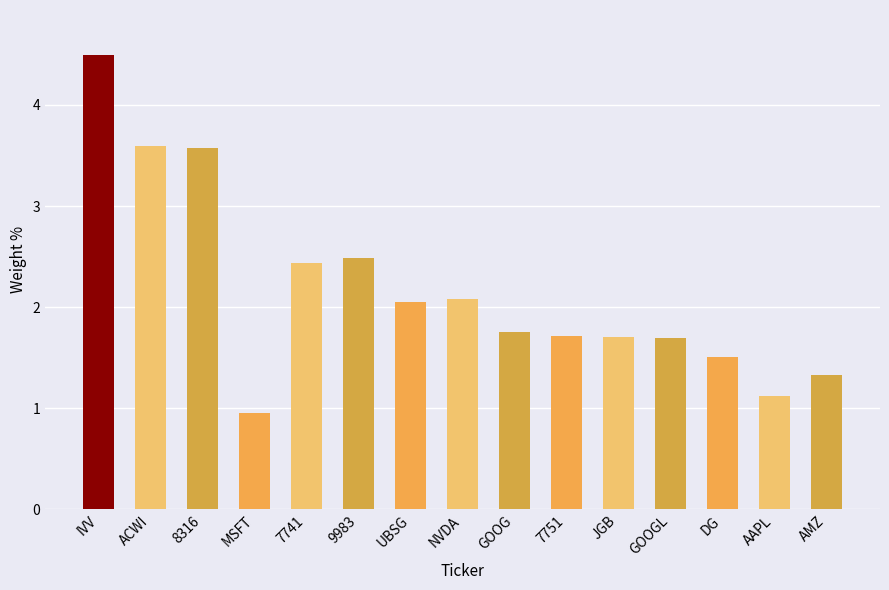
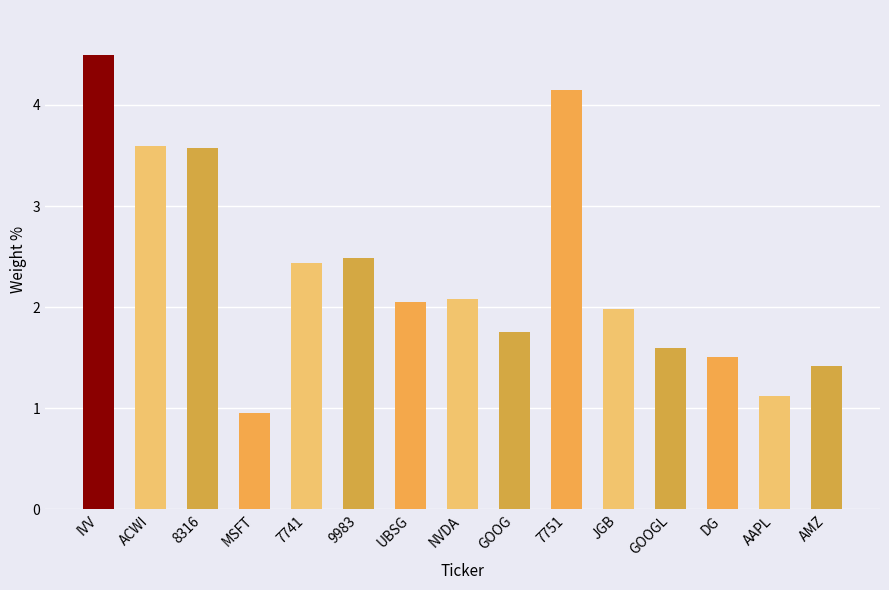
  {
    "IVV": 4.49,
    "ACWI": 3.59,
    "8316": 3.57,
    "MSFT": 0.95,
    "7741": 2.44,
    "9983": 2.49,
    "UBSG": 2.05,
    "NVDA": 2.08,
    "GOOG": 1.75,
-   "7751": 1.72,
-   "JGB": 1.71,
-   "GOOGL": 1.7,
+   "7751": 4.15,
+   "JGB": 1.98,
+   "GOOGL": 1.6,
    "DG": 1.51,
    "AAPL": 1.12,
-   "AMZ": 1.33
+   "AMZ": 1.42
  }
